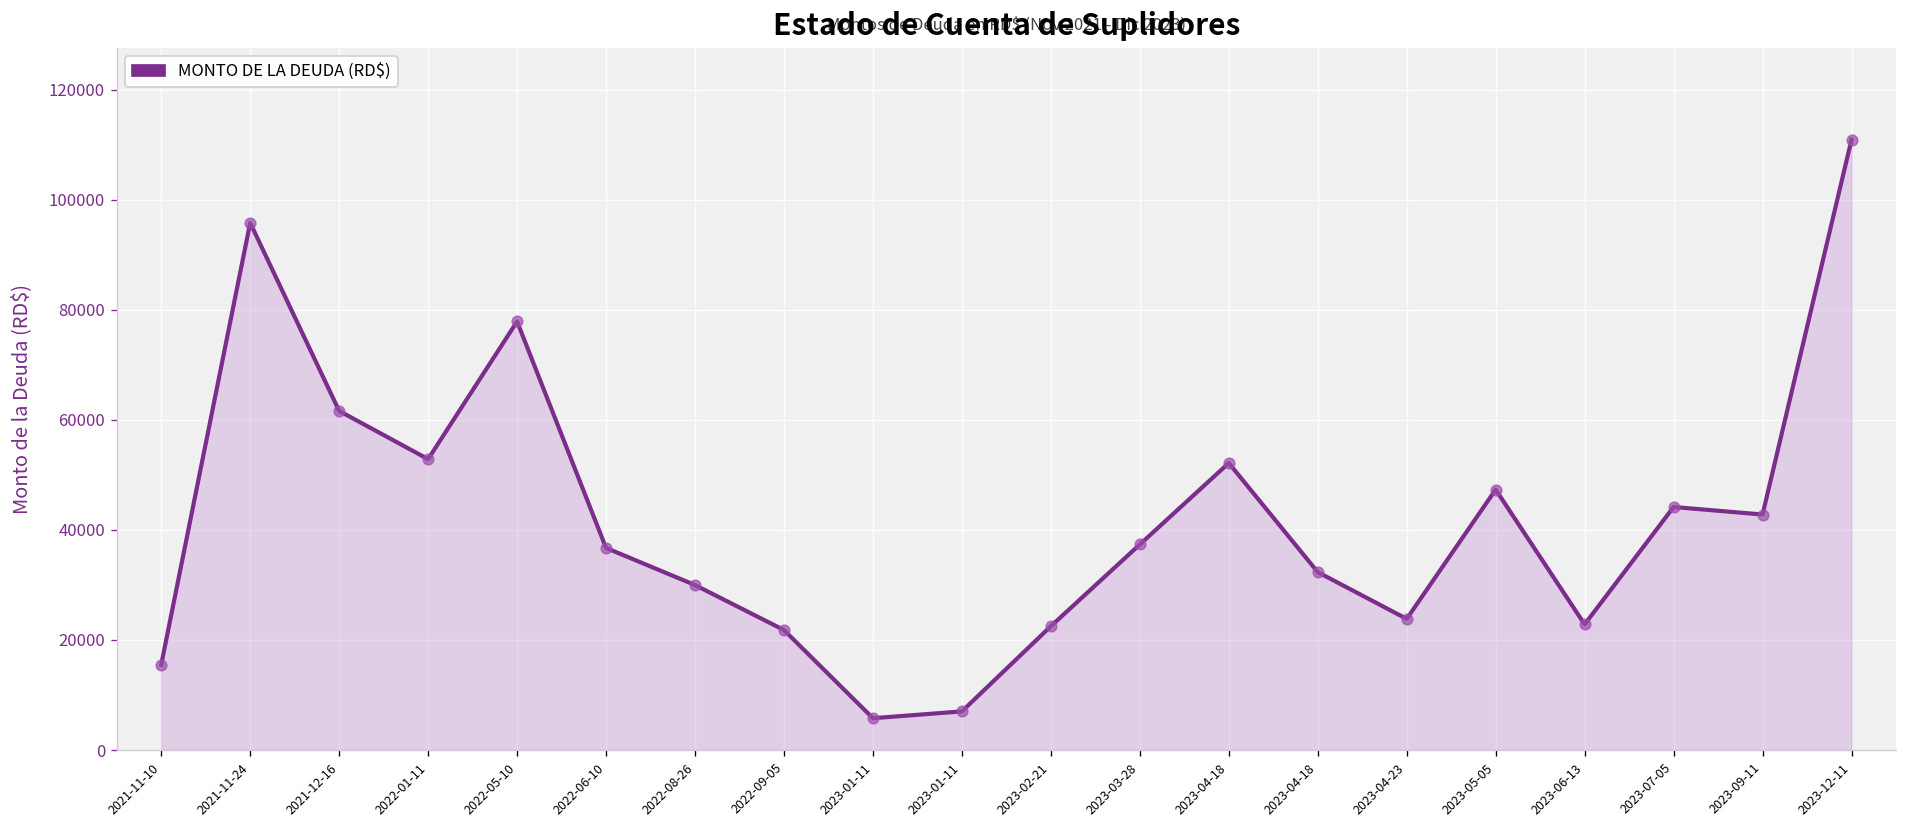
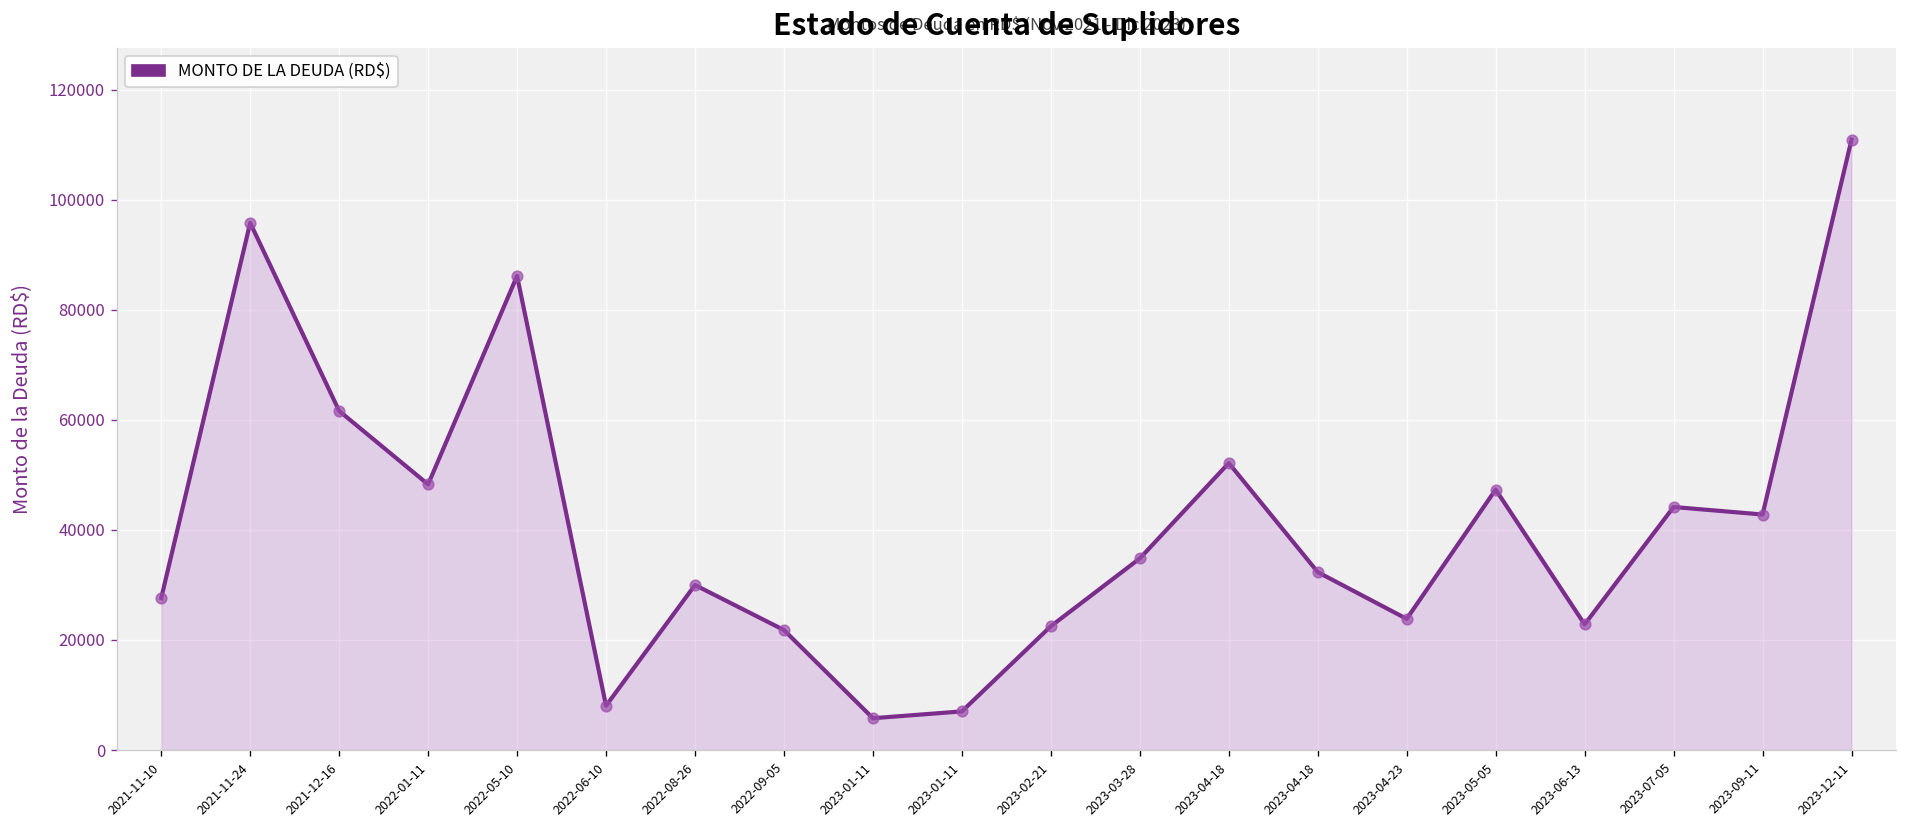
  {
-   "2021-11-10": 16000,
+   "2021-11-10": 28000,
    "2021-11-24": 96000,
    "2021-12-16": 62000,
-   "2022-01-11": 53000,
-   "2022-05-10": 78000,
-   "2022-06-10": 37000,
+   "2022-01-11": 48000,
+   "2022-05-10": 86000,
+   "2022-06-10": 8000,
    "2022-08-26": 30000,
    "2022-09-05": 22000,
    "2023-02-21": 23000,
-   "2023-03-28": 37000,
+   "2023-03-28": 35000,
    "2023-04-23": 24000,
    "2023-05-05": 47000,
    "2023-06-13": 23000,
    "2023-07-05": 44000,
    "2023-09-11": 43000,
    "2023-12-11": 111000
  }
